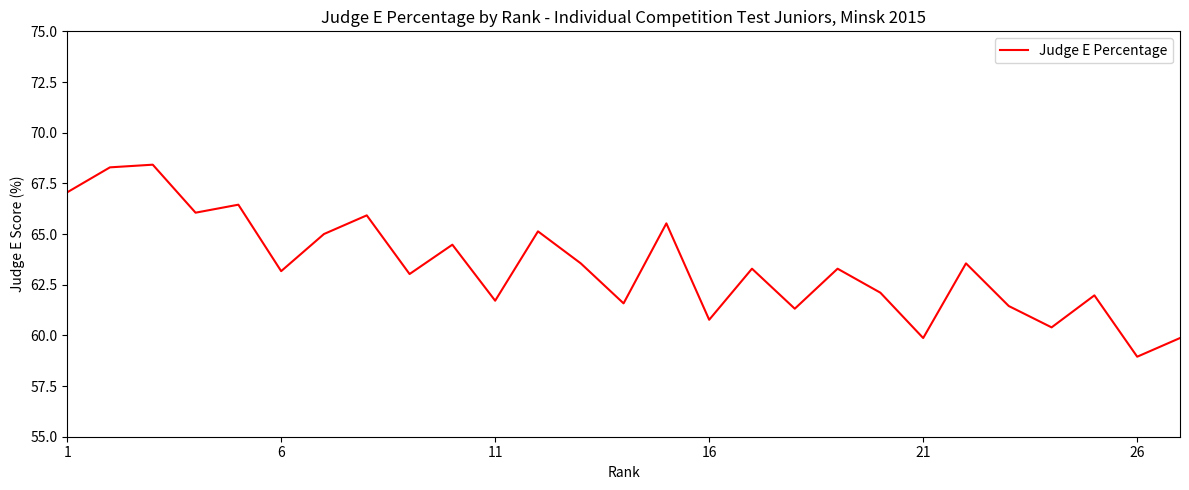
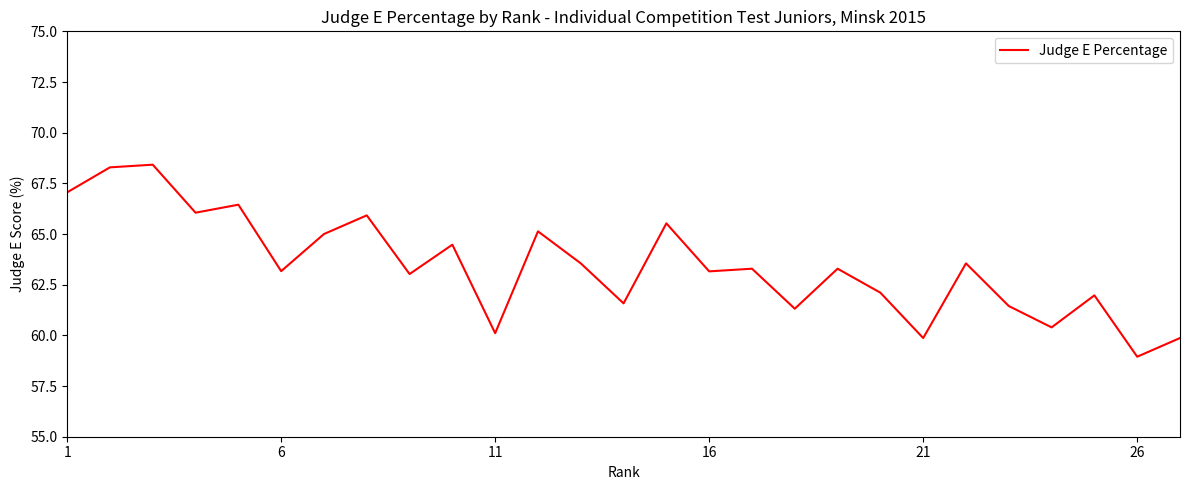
  {
    "1": 67.1,
    "6": 63.2,
-   "11": 61.7,
-   "16": 60.8,
+   "11": 60.1,
+   "16": 63.2,
    "21": 59.9,
    "26": 58.9
  }
